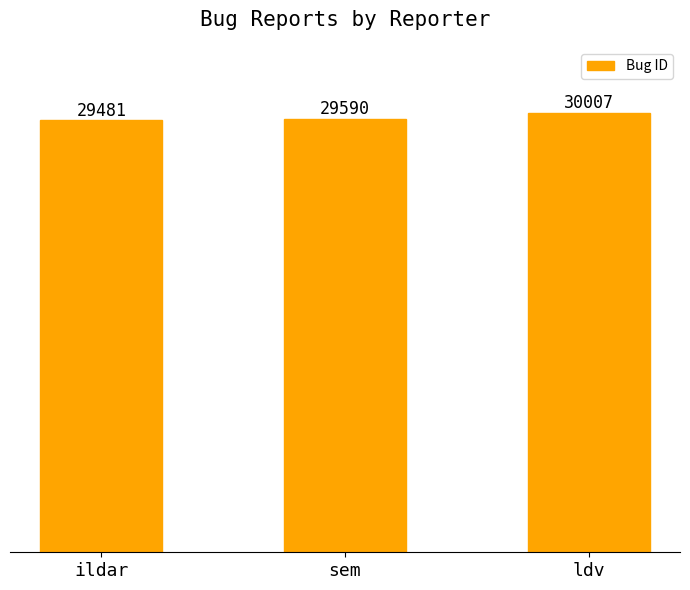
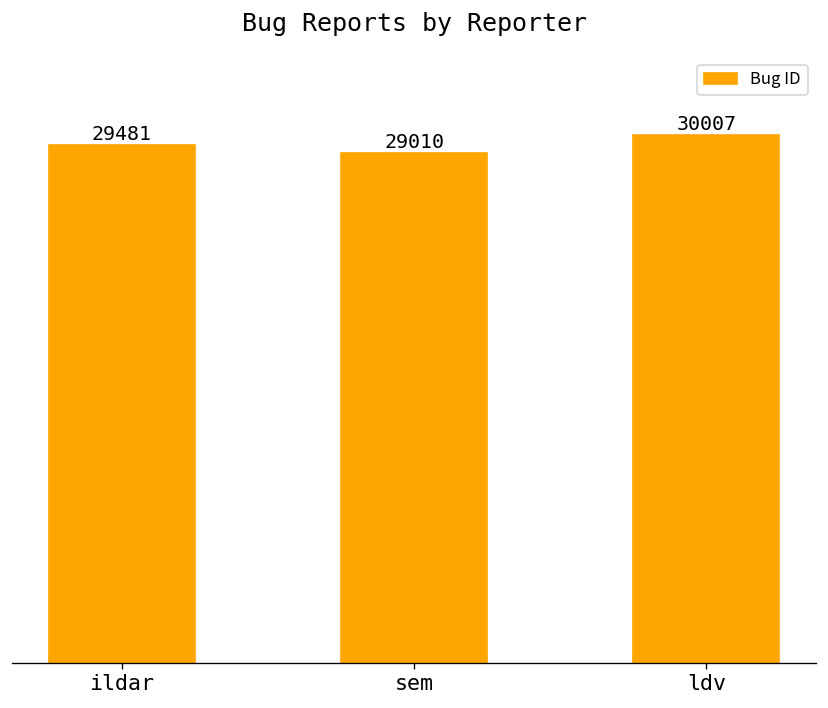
  {
    "ildar": 29481,
-   "sem": 29590,
+   "sem": 29010,
    "ldv": 30007
  }
